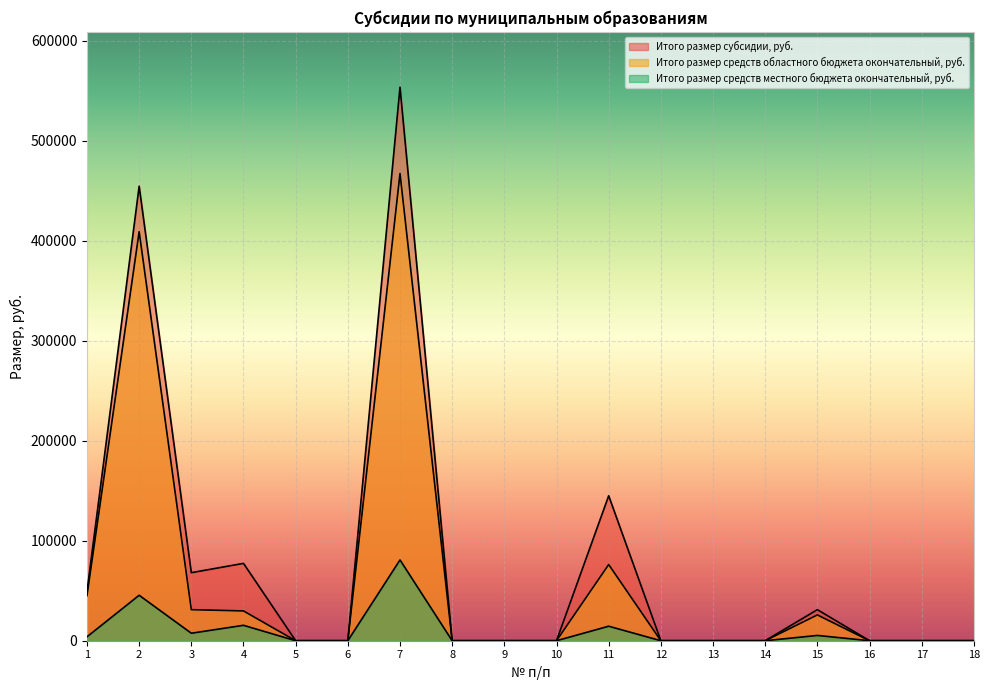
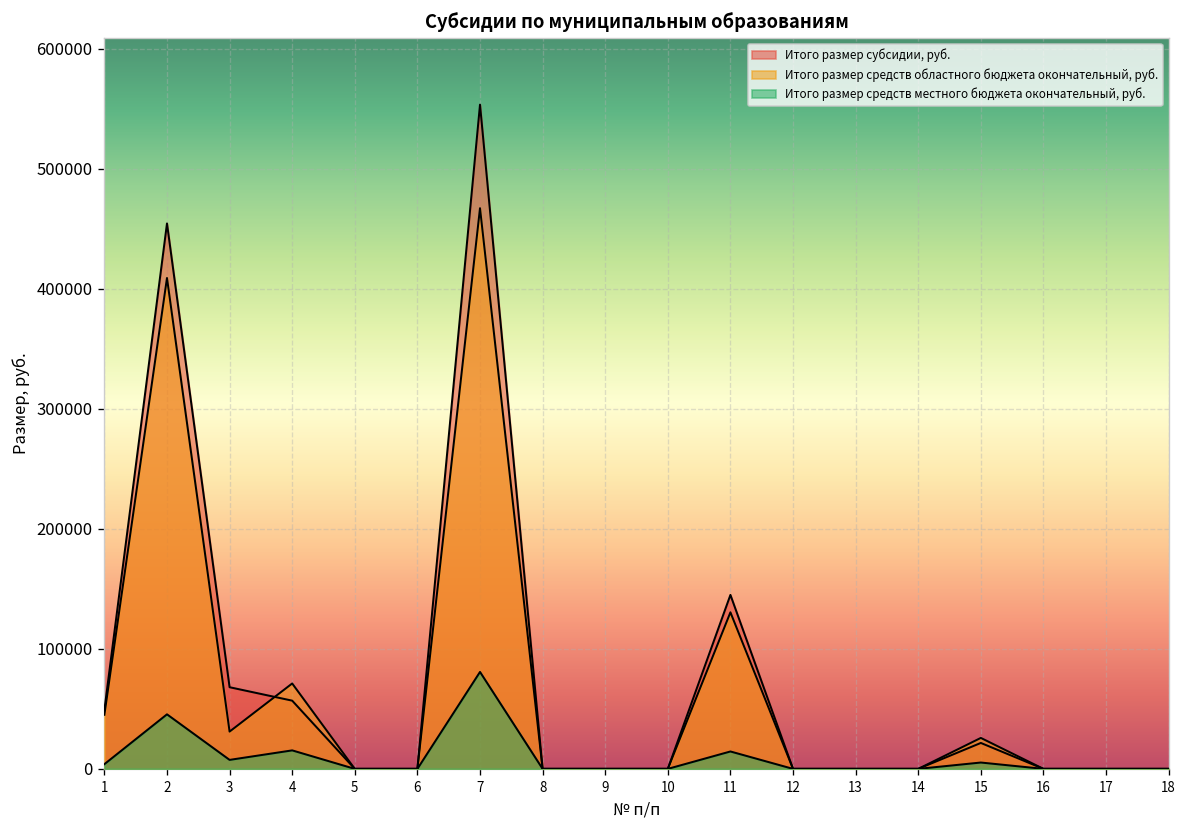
  {
    "Итого размер субсидии, руб.": {
      "1": 49000,
      "2": 454000,
      "3": 68000,
-     "4": 77000,
+     "4": 57000,
      "7": 553000,
      "11": 145000,
-     "15": 31000
+     "15": 22000
    },
    "Итого размер средств областного бюджета окончательный, руб.": {
      "1": 45000,
      "2": 409000,
      "3": 31000,
-     "4": 30000,
+     "4": 71000,
      "7": 467000,
-     "11": 76000,
+     "11": 130000,
      "15": 26000
    },
    "Итого размер средств местного бюджета окончательный, руб.": {
      "1": 4000,
      "2": 45000,
      "3": 7000,
      "4": 15000,
      "7": 81000,
      "11": 14000,
      "15": 5000
    }
  }
